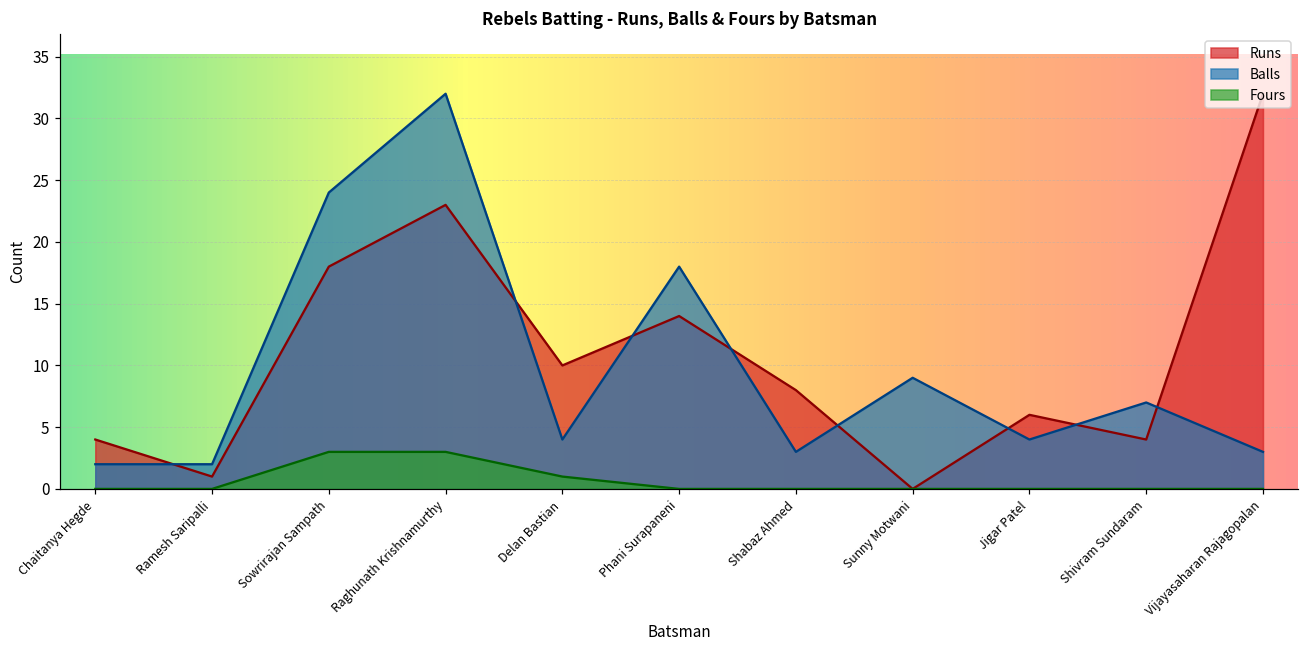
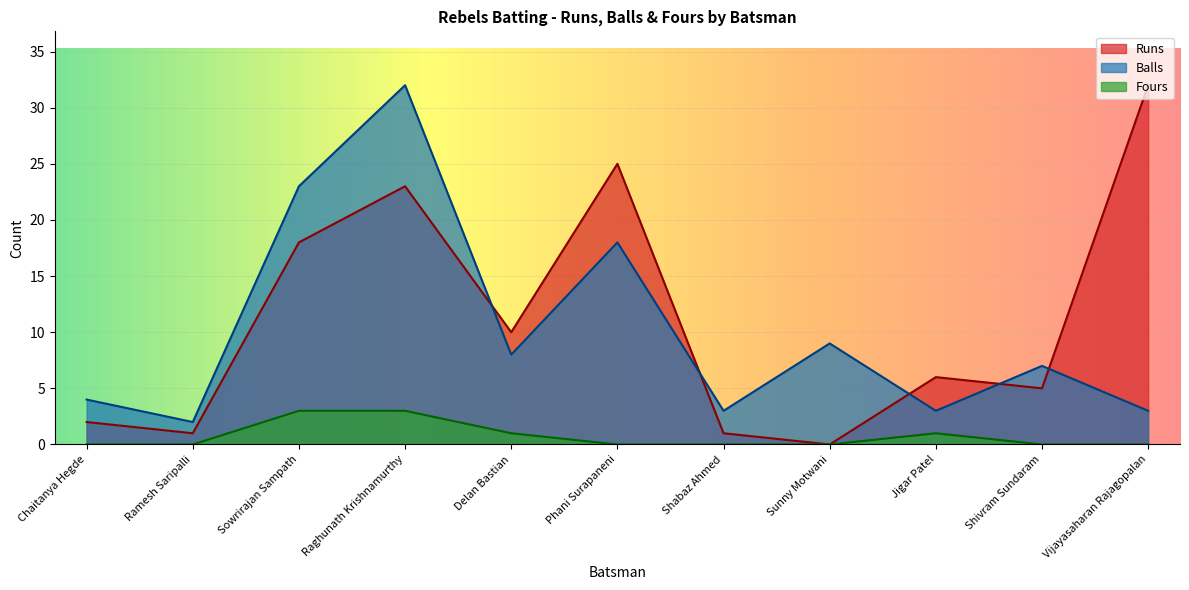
  {
    "Runs": {
-     "Chaitanya Hegde": 4,
+     "Chaitanya Hegde": 2,
      "Ramesh Saripalli": 1,
      "Sowrirajan Sampath": 18,
      "Raghunath Krishnamurthy": 23,
      "Delan Bastian": 10,
-     "Phani Surapaneni": 14,
-     "Shabaz Ahmed": 8,
+     "Phani Surapaneni": 25,
+     "Shabaz Ahmed": 1,
      "Jigar Patel": 6,
-     "Shivram Sundaram": 4
+     "Shivram Sundaram": 5
    },
    "Balls": {
-     "Chaitanya Hegde": 2,
+     "Chaitanya Hegde": 4,
      "Ramesh Saripalli": 2,
-     "Sowrirajan Sampath": 24,
+     "Sowrirajan Sampath": 23,
      "Raghunath Krishnamurthy": 32,
-     "Delan Bastian": 4,
+     "Delan Bastian": 8,
      "Phani Surapaneni": 18,
      "Shabaz Ahmed": 3,
      "Sunny Motwani": 9,
-     "Jigar Patel": 4,
+     "Jigar Patel": 3,
      "Shivram Sundaram": 7,
      "Vijayasaharan Rajagopalan": 3
    },
    "Fours": {
      "Chaitanya Hegde": 0,
      "Ramesh Saripalli": 0,
      "Sowrirajan Sampath": 3,
      "Raghunath Krishnamurthy": 3,
      "Delan Bastian": 1,
      "Phani Surapaneni": 0,
      "Shabaz Ahmed": 0,
-     "Jigar Patel": 0,
+     "Jigar Patel": 1,
      "Shivram Sundaram": 0,
      "Vijayasaharan Rajagopalan": 0
    }
  }
